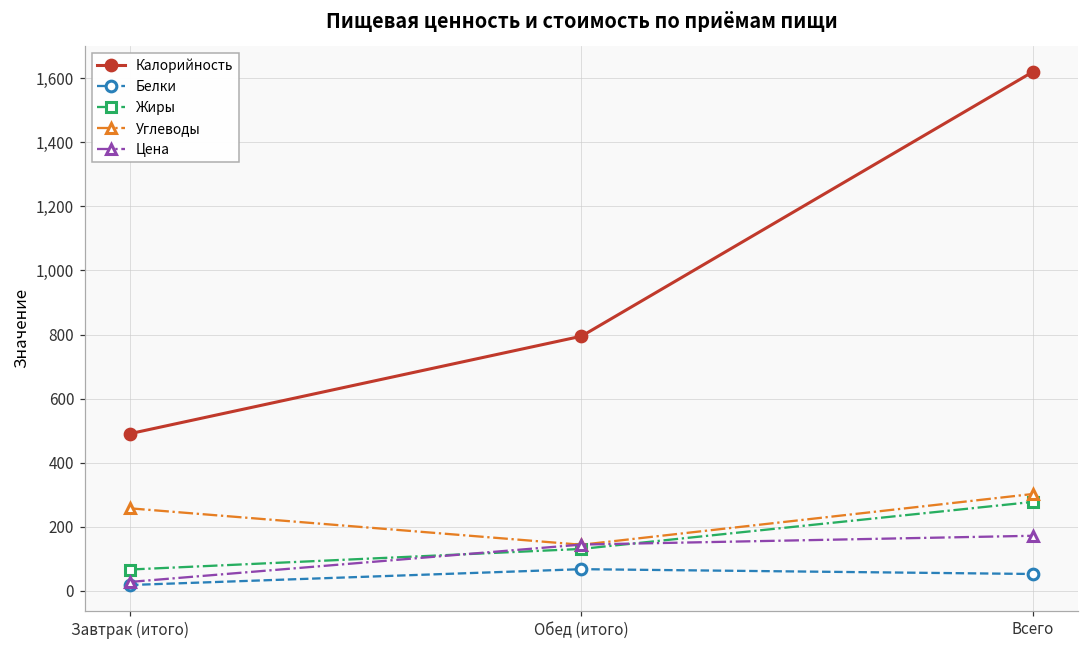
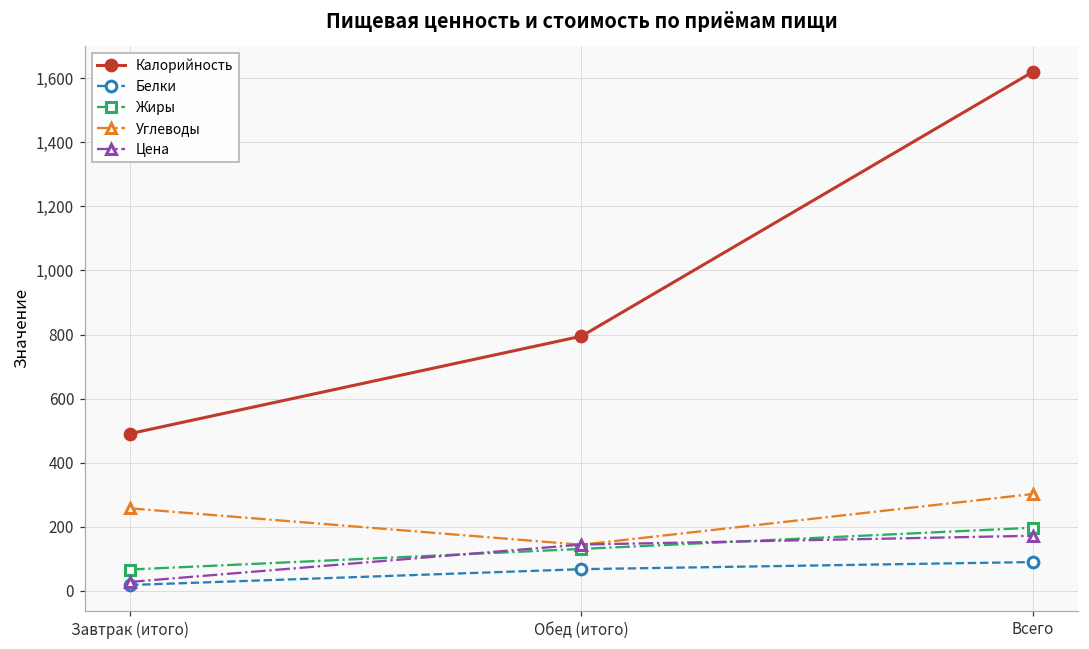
  {
    "Калорийность": {
      "Завтрак (итого)": "490",
      "Обед (итого)": "790",
      "Всего": "1,620"
    },
    "Белки": {
      "Завтрак (итого)": "20",
      "Обед (итого)": "70",
-     "Всего": "50"
+     "Всего": "90"
    },
    "Жиры": {
      "Завтрак (итого)": "70",
      "Обед (итого)": "130",
-     "Всего": "280"
+     "Всего": "200"
    },
    "Углеводы": {
      "Завтрак (итого)": "260",
      "Всего": "300"
    },
    "Цена": {
      "Завтрак (итого)": "30",
      "Всего": "170"
    }
  }
